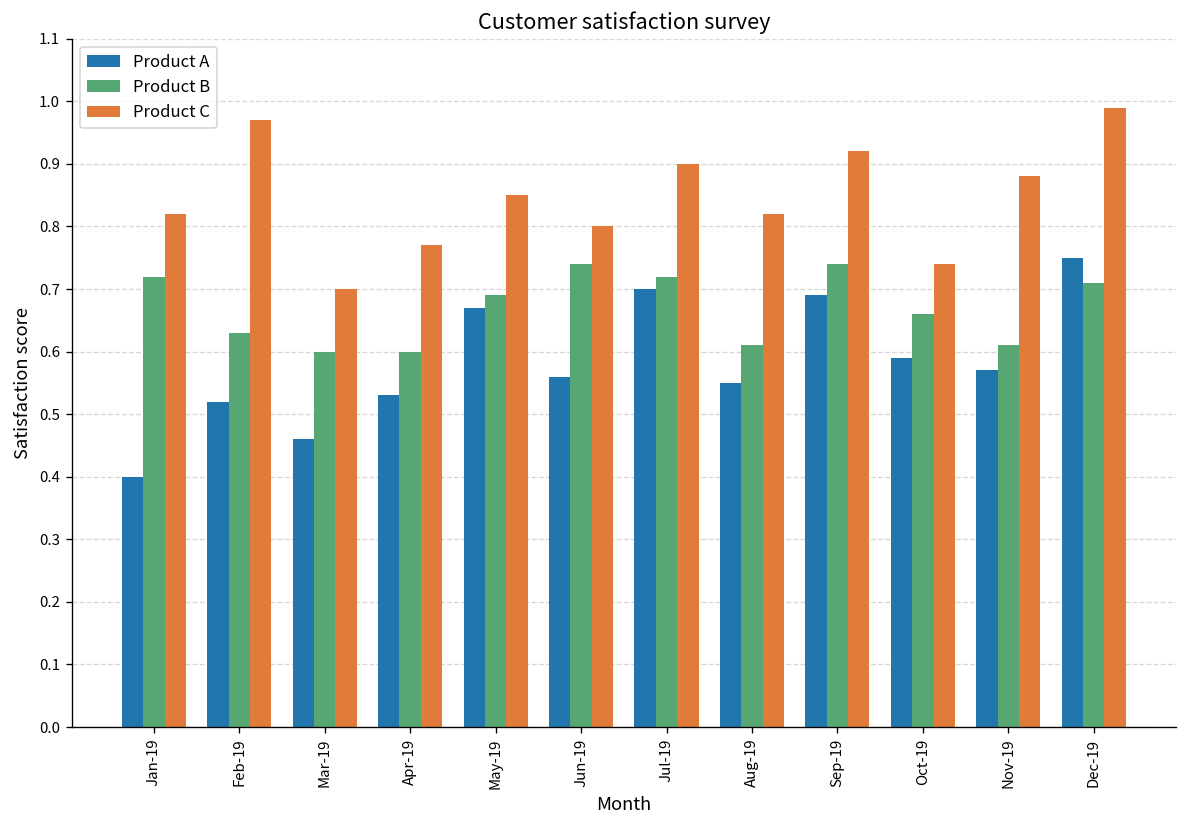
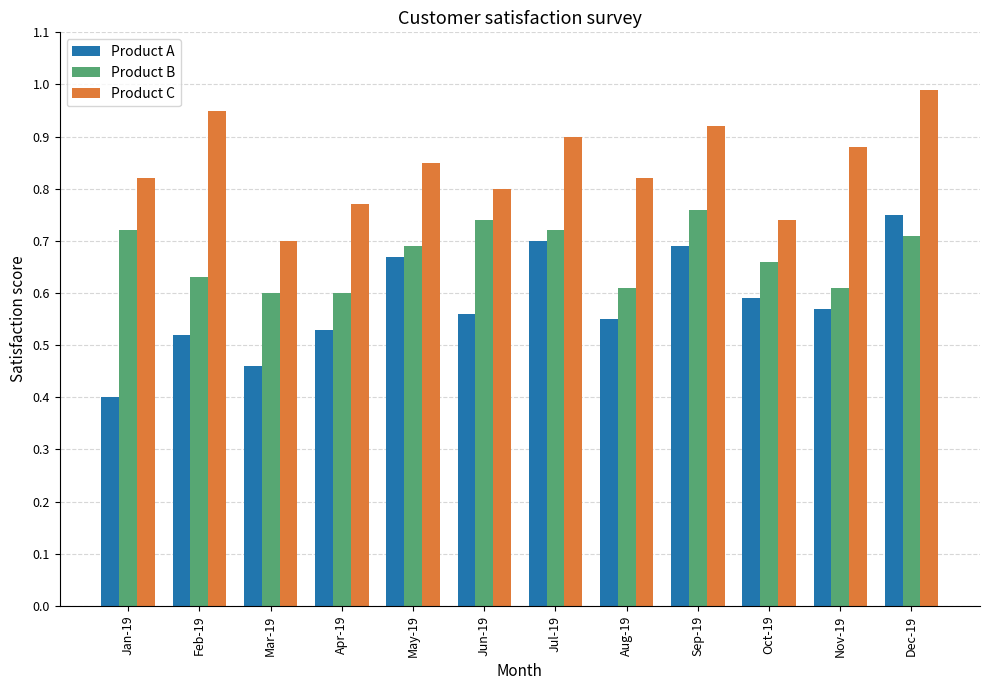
  {
    "Product A": {
      "Jan-19": 0.40,
      "Feb-19": 0.52,
      "Mar-19": 0.46,
      "Apr-19": 0.53,
      "May-19": 0.67,
      "Jun-19": 0.56,
      "Jul-19": 0.70,
      "Aug-19": 0.55,
      "Sep-19": 0.69,
      "Oct-19": 0.59,
      "Nov-19": 0.57,
      "Dec-19": 0.75
    },
    "Product B": {
      "Jan-19": 0.72,
      "Feb-19": 0.63,
      "Mar-19": 0.60,
      "Apr-19": 0.60,
      "May-19": 0.69,
      "Jun-19": 0.74,
      "Jul-19": 0.72,
      "Aug-19": 0.61,
-     "Sep-19": 0.74,
+     "Sep-19": 0.76,
      "Oct-19": 0.66,
      "Nov-19": 0.61,
      "Dec-19": 0.71
    },
    "Product C": {
      "Jan-19": 0.82,
-     "Feb-19": 0.97,
+     "Feb-19": 0.95,
      "Mar-19": 0.70,
      "Apr-19": 0.77,
      "May-19": 0.85,
      "Jun-19": 0.80,
      "Jul-19": 0.90,
      "Aug-19": 0.82,
      "Sep-19": 0.92,
      "Oct-19": 0.74,
      "Nov-19": 0.88,
      "Dec-19": 0.99
    }
  }
